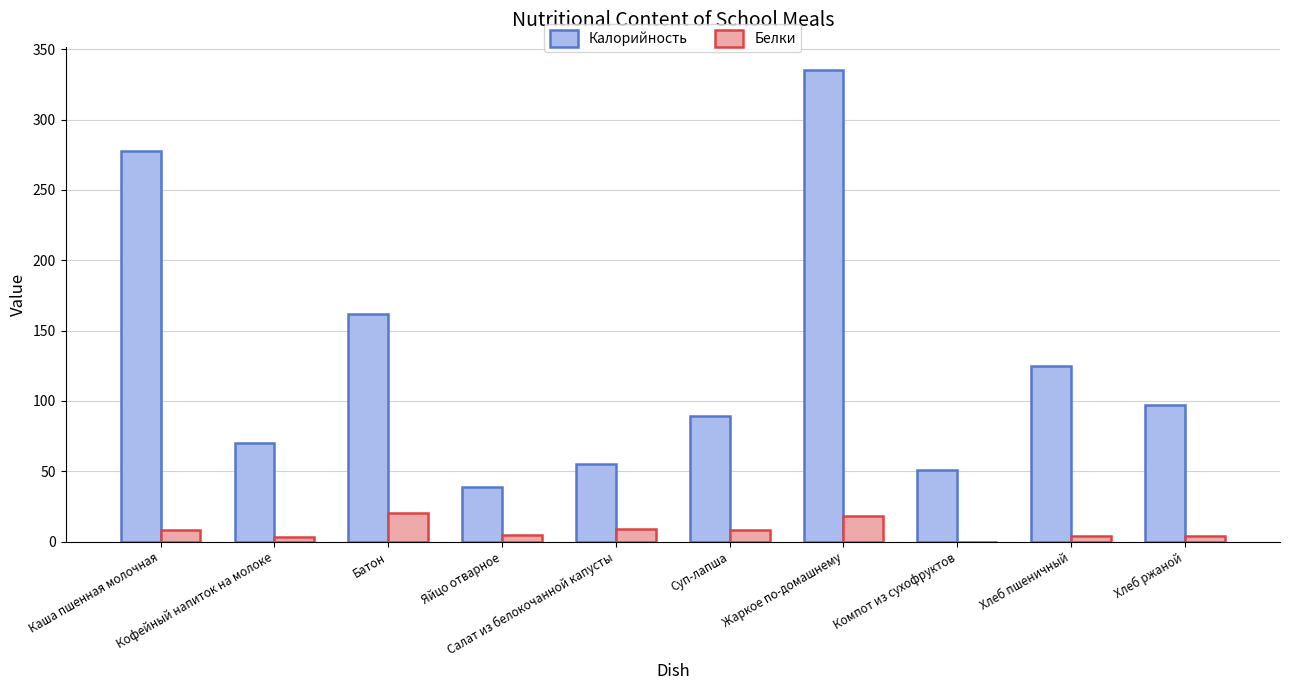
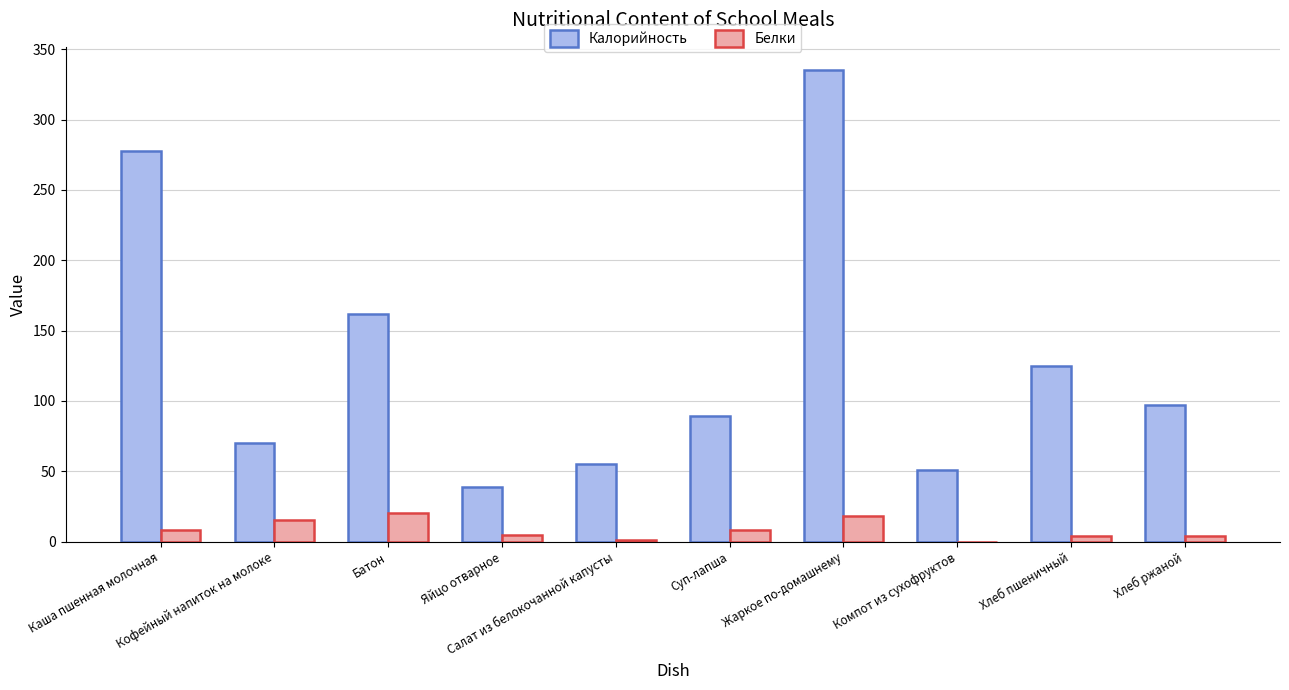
  {
    "Калорийность": {
      "Каша пшенная молочная": 278,
      "Кофейный напиток на молоке": 70,
      "Батон": 162,
      "Яйцо отварное": 39,
      "Салат из белокочанной капусты": 55,
      "Суп-лапша": 89,
      "Жаркое по-домашнему": 335,
      "Компот из сухофруктов": 51,
      "Хлеб пшеничный": 125,
      "Хлеб ржаной": 97
    },
    "Белки": {
      "Каша пшенная молочная": 8,
-     "Кофейный напиток на молоке": 3,
+     "Кофейный напиток на молоке": 15,
      "Батон": 20,
      "Яйцо отварное": 5,
-     "Салат из белокочанной капусты": 9,
+     "Салат из белокочанной капусты": 1,
      "Суп-лапша": 8,
      "Жаркое по-домашнему": 18,
      "Компот из сухофруктов": 0,
      "Хлеб пшеничный": 4,
      "Хлеб ржаной": 4
    }
  }
